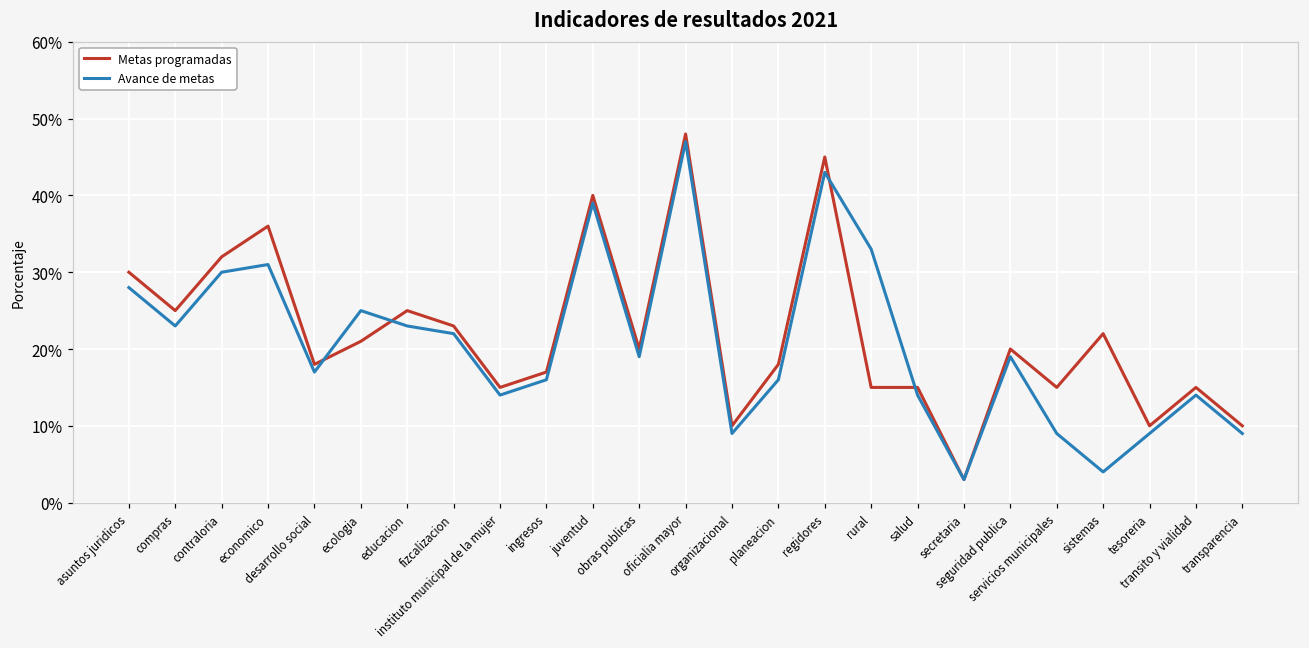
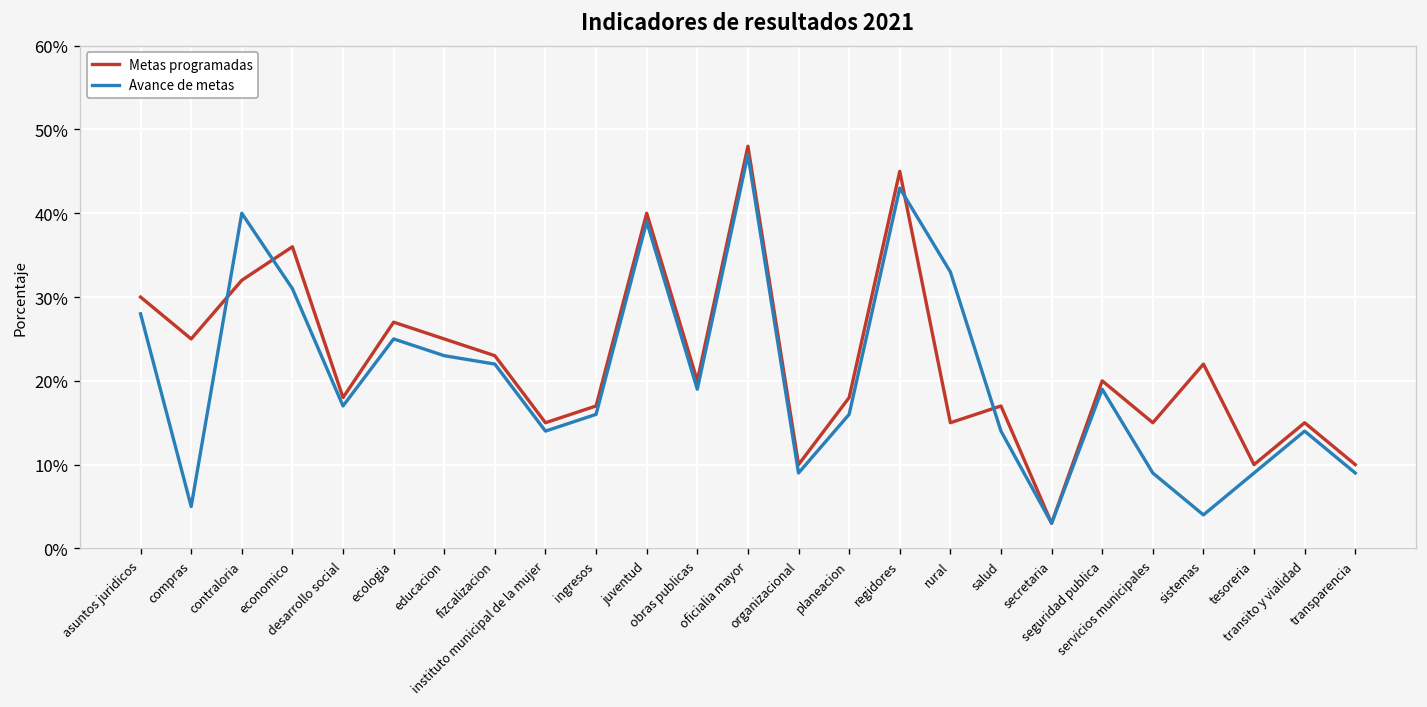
  {
    "Metas programadas": {
      "asuntos juridicos": "30%",
      "compras": "25%",
      "contraloria": "32%",
      "economico": "36%",
      "desarrollo social": "18%",
-     "ecologia": "21%",
+     "ecologia": "27%",
      "educacion": "25%",
      "fizcalizacion": "23%",
      "instituto municipal de la mujer": "15%",
      "ingresos": "17%",
      "juventud": "40%",
      "obras publicas": "20%",
      "oficialia mayor": "48%",
      "organizacional": "10%",
      "planeacion": "18%",
      "regidores": "45%",
      "rural": "15%",
-     "salud": "15%",
+     "salud": "17%",
      "seguridad publica": "20%",
      "servicios municipales": "15%",
      "sistemas": "22%",
      "tesoreria": "10%",
      "transito y vialidad": "15%",
      "transparencia": "10%"
    },
    "Avance de metas": {
      "asuntos juridicos": "28%",
-     "compras": "23%",
-     "contraloria": "30%",
+     "compras": "5%",
+     "contraloria": "40%",
      "economico": "31%",
      "desarrollo social": "17%",
      "ecologia": "25%",
      "educacion": "23%",
      "fizcalizacion": "22%",
      "instituto municipal de la mujer": "14%",
      "ingresos": "16%",
      "juventud": "39%",
      "obras publicas": "19%",
      "oficialia mayor": "47%",
      "organizacional": "9%",
      "planeacion": "16%",
      "regidores": "43%",
      "rural": "33%",
      "salud": "14%",
      "seguridad publica": "19%",
      "servicios municipales": "9%",
      "sistemas": "4%",
      "tesoreria": "9%",
      "transito y vialidad": "14%",
      "transparencia": "9%"
    }
  }
